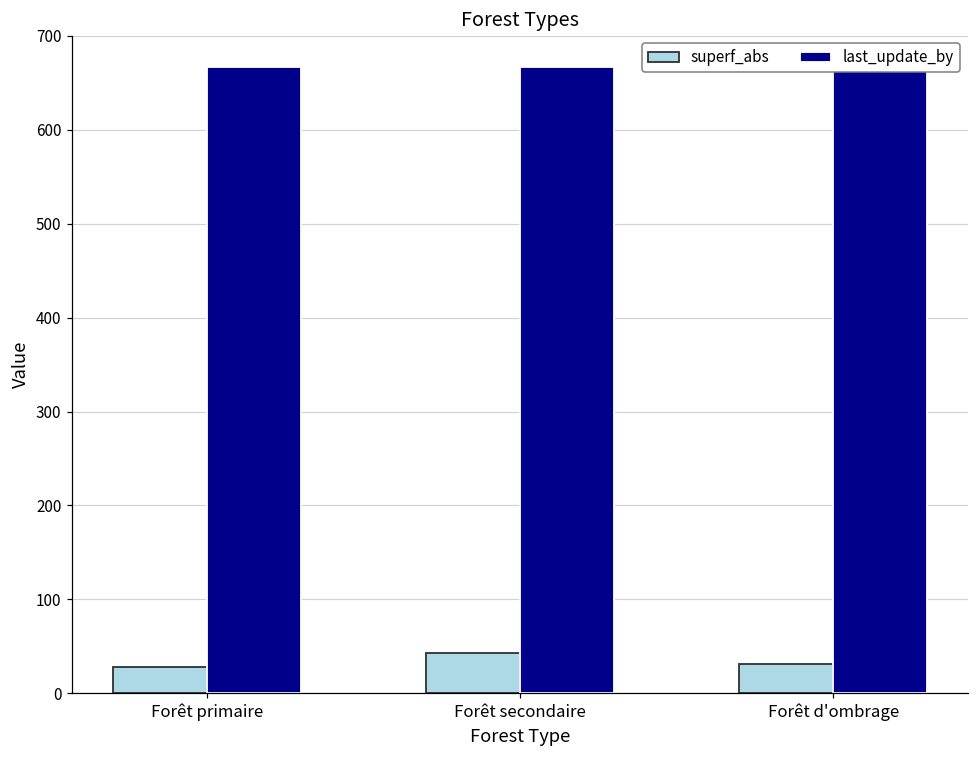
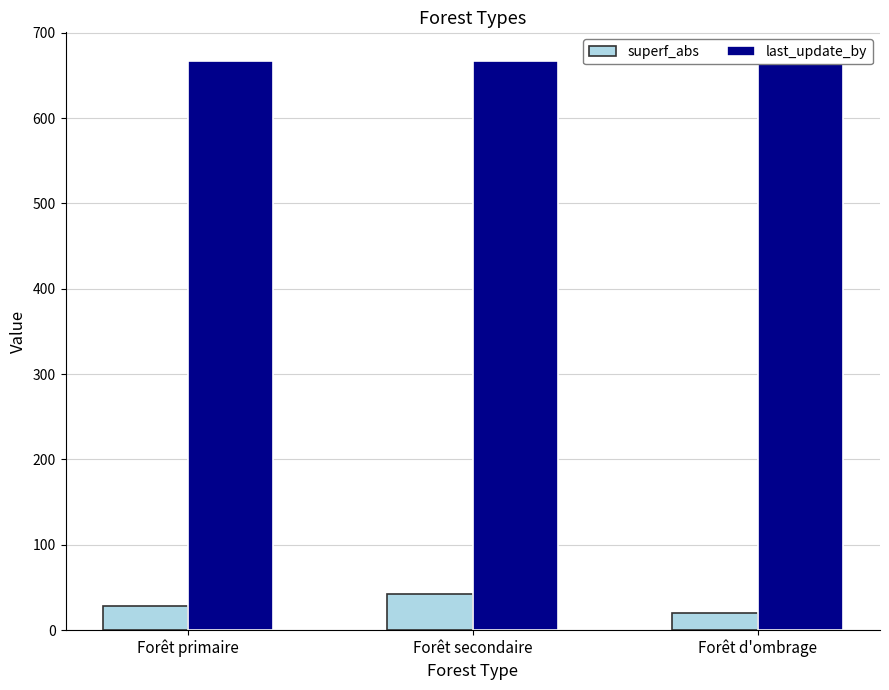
  {
    "superf_abs": {
      "Forêt primaire": 30,
      "Forêt secondaire": 40,
-     "Forêt d'ombrage": 30
+     "Forêt d'ombrage": 20
    },
    "last_update_by": {
      "Forêt primaire": 670,
      "Forêt secondaire": 670
    }
  }
